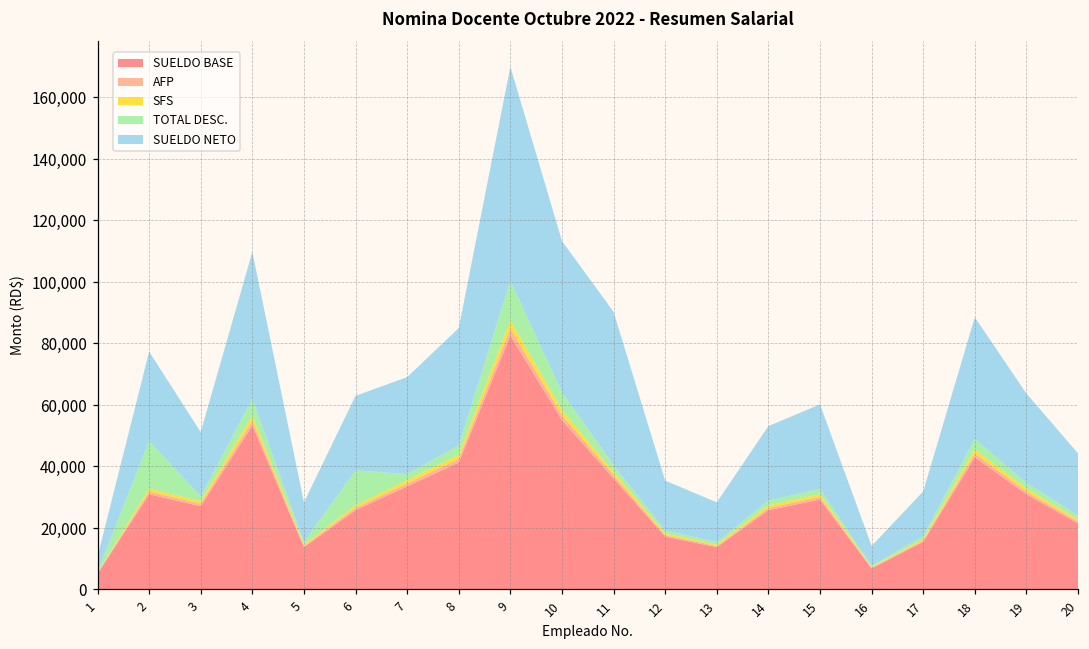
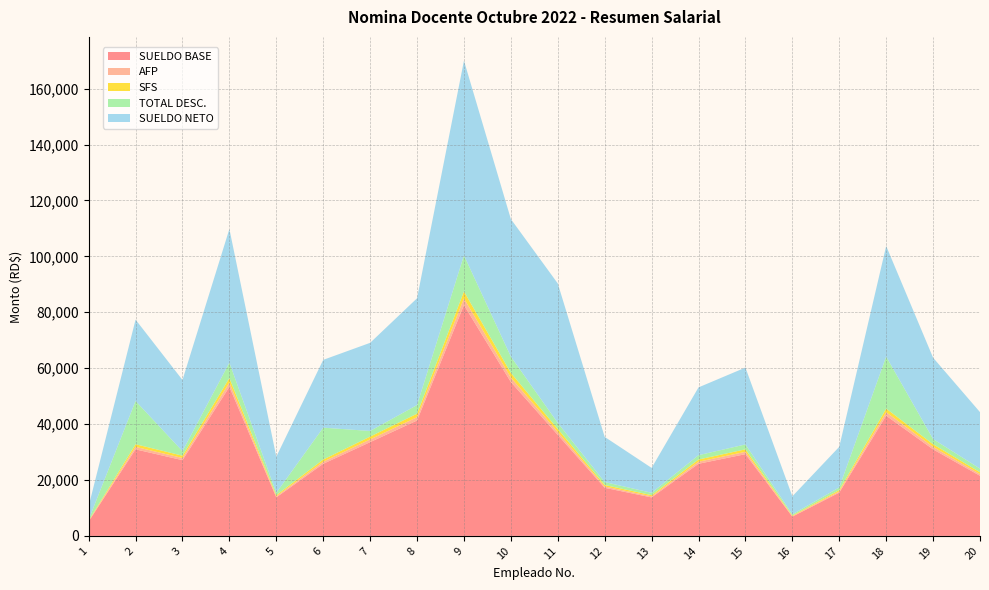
  {
    "SFS": {
      "2": "1,000",
      "4": "2,000",
      "7": "1,000",
      "8": "1,000",
      "9": "3,000",
      "10": "2,000",
      "11": "1,000",
      "18": "1,000",
      "19": "1,000"
    },
    "TOTAL DESC.": {
      "2": "15,000",
      "3": "2,000",
      "4": "5,000",
      "6": "11,000",
      "7": "2,000",
      "8": "3,000",
      "9": "13,000",
      "10": "6,000",
      "11": "2,000",
      "12": "1,000",
      "14": "2,000",
      "15": "2,000",
      "17": "1,000",
-     "18": "3,000",
+     "18": "19,000",
      "19": "2,000",
      "20": "1,000"
    },
    "SUELDO NETO": {
      "1": "5,000",
      "2": "29,000",
-     "3": "21,000",
+     "3": "25,000",
      "4": "48,000",
      "5": "13,000",
      "6": "24,000",
      "7": "32,000",
      "8": "38,000",
      "9": "70,000",
      "10": "49,000",
      "11": "50,000",
      "12": "16,000",
-     "13": "13,000",
+     "13": "9,000",
      "14": "24,000",
      "15": "27,000",
      "16": "6,000",
      "17": "15,000",
      "18": "40,000",
      "19": "29,000",
      "20": "20,000"
    }
  }
